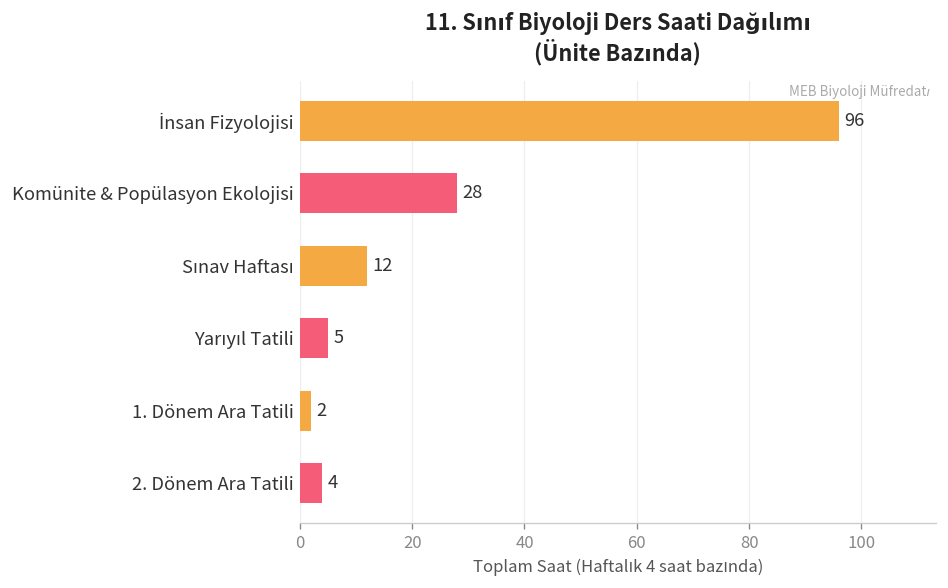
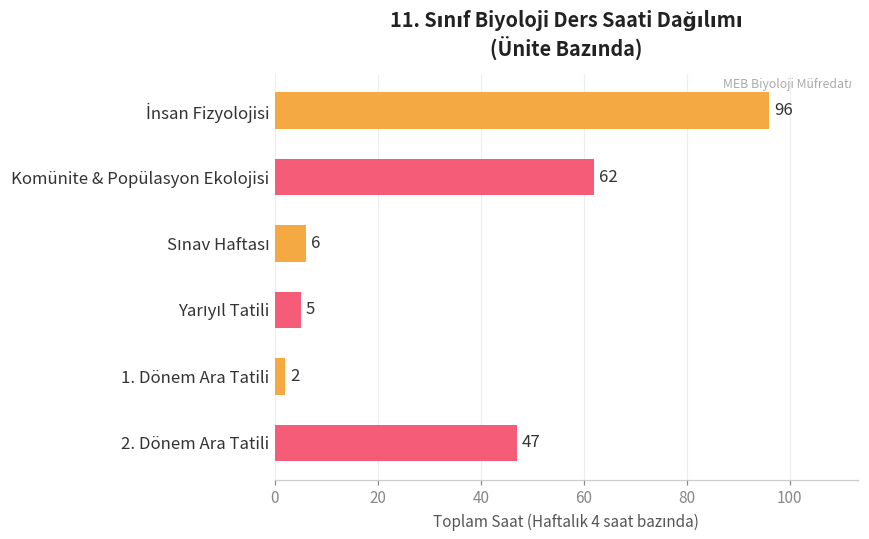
  {
    "İnsan Fizyolojisi": 96,
-   "Komünite & Popülasyon Ekolojisi": 28,
-   "Sınav Haftası": 12,
+   "Komünite & Popülasyon Ekolojisi": 62,
+   "Sınav Haftası": 6,
    "Yarıyıl Tatili": 5,
    "1. Dönem Ara Tatili": 2,
-   "2. Dönem Ara Tatili": 4
+   "2. Dönem Ara Tatili": 47
  }
